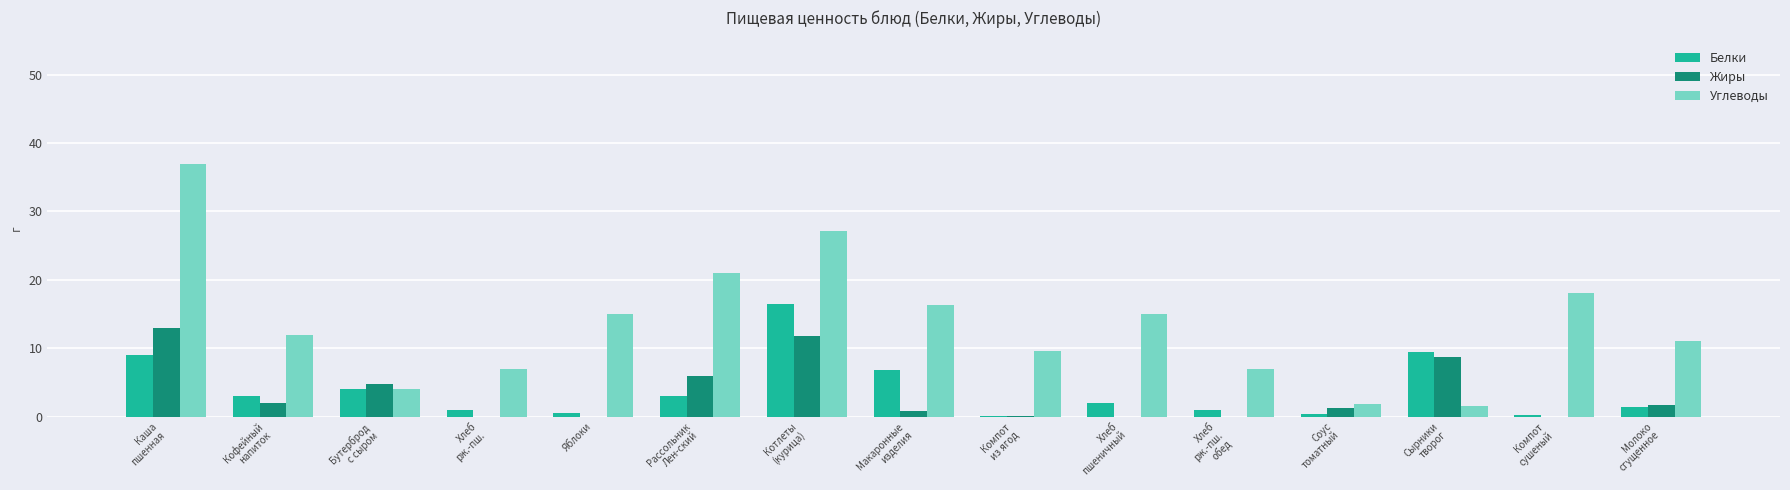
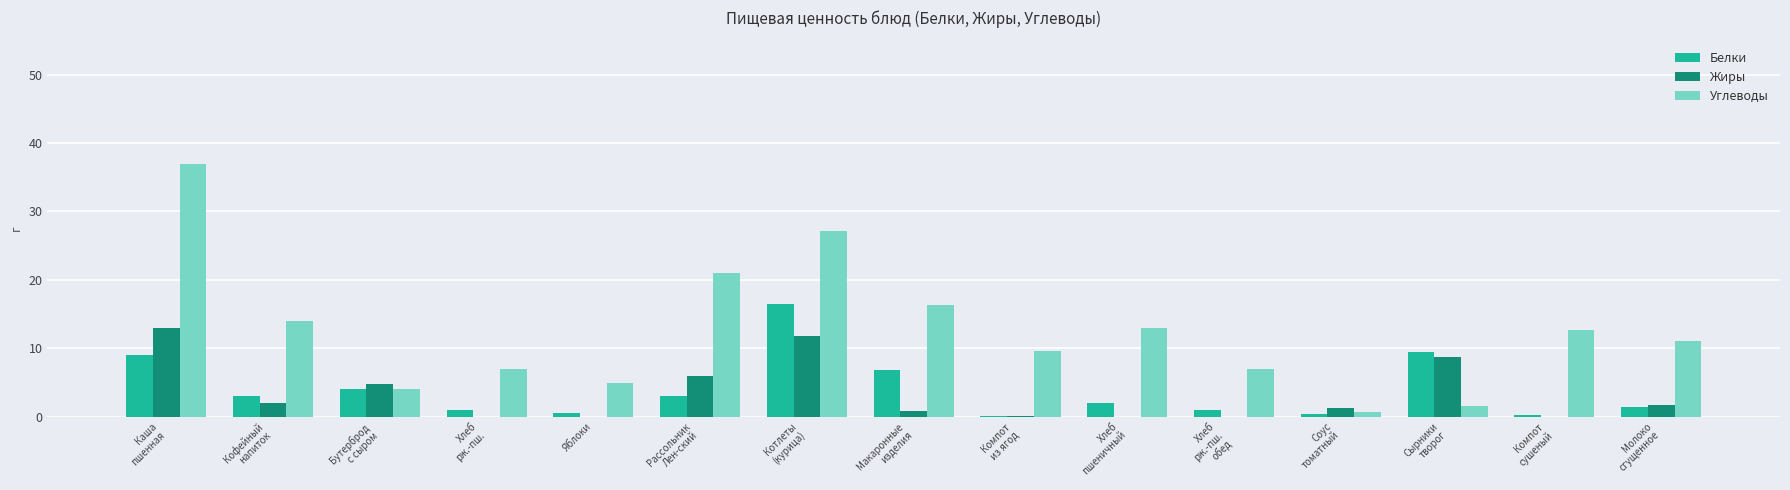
  {
    "Углеводы": {
      "Каша пшенная": 37,
-     "Кофейный напиток": 12,
+     "Кофейный напиток": 14,
      "Бутерброд с сыром": 4,
      "Хлеб рж.-пш.": 7,
-     "Яблоки": 15,
+     "Яблоки": 5,
      "Рассольник Лен-ский": 21,
      "Котлеты (курица)": 27,
      "Макаронные изделия": 16,
      "Компот из ягод": 10,
-     "Хлеб пшеничный": 15,
+     "Хлеб пшеничный": 13,
      "Хлеб рж.-пш. обед": 7,
-     "Соус томатный": 2,
+     "Соус томатный": 1,
      "Сырники творог": 2,
-     "Компот сушеный": 18,
+     "Компот сушеный": 13,
      "Молоко сгущенное": 11
    }
  }
